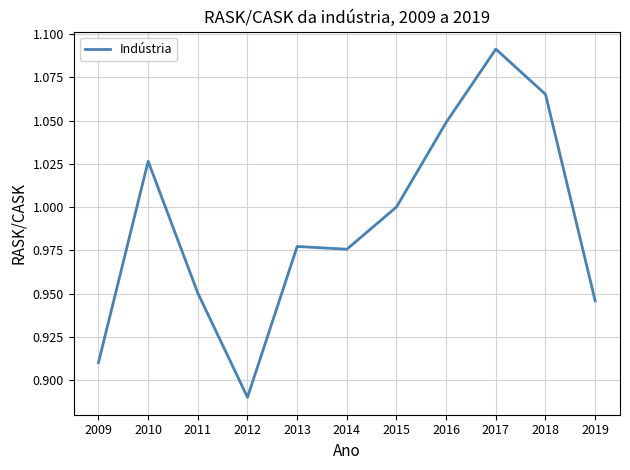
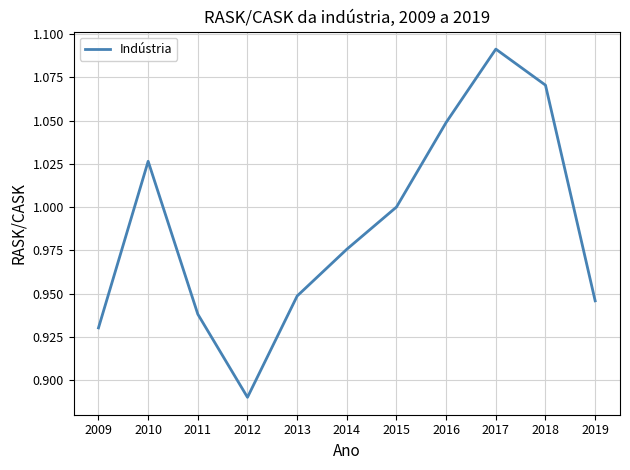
  {
-   "2009": 0.910,
+   "2009": 0.930,
    "2010": 1.026,
-   "2011": 0.950,
+   "2011": 0.938,
    "2012": 0.890,
-   "2013": 0.977,
+   "2013": 0.949,
    "2014": 0.976,
    "2015": 1.000,
    "2016": 1.049,
    "2017": 1.091,
-   "2018": 1.065,
+   "2018": 1.070,
    "2019": 0.946
  }
